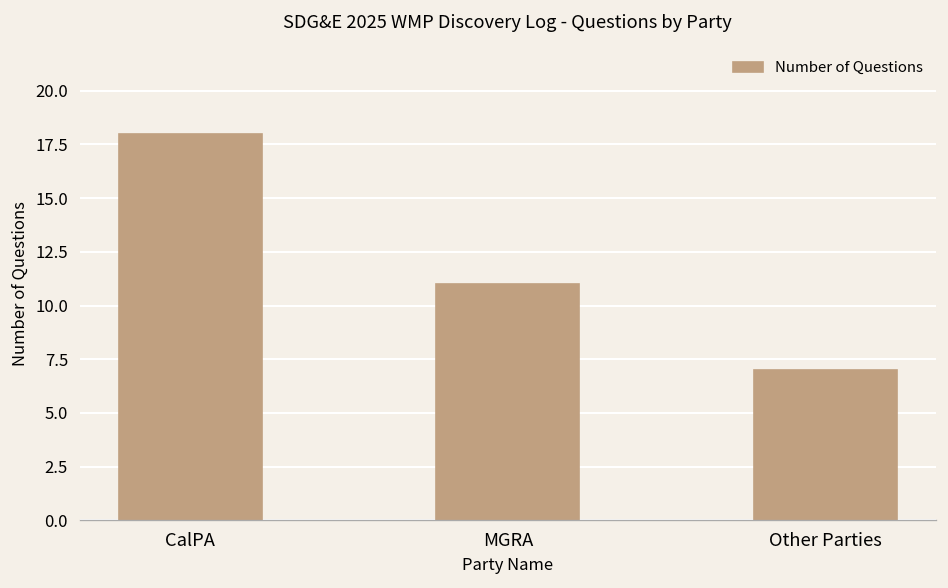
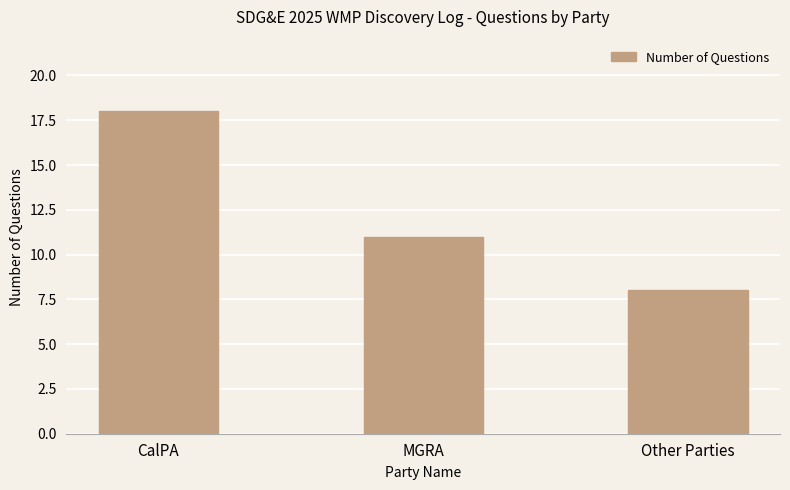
  {
    "CalPA": 18,
    "MGRA": 11,
-   "Other Parties": 7
+   "Other Parties": 8
  }
